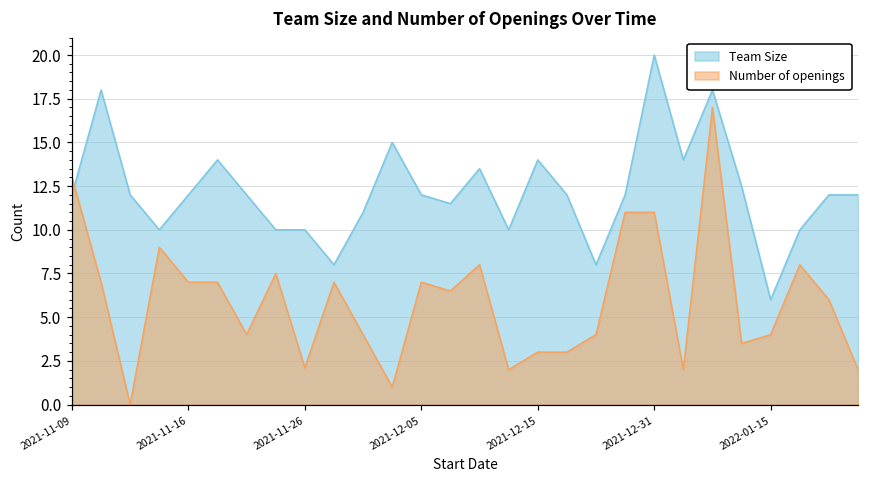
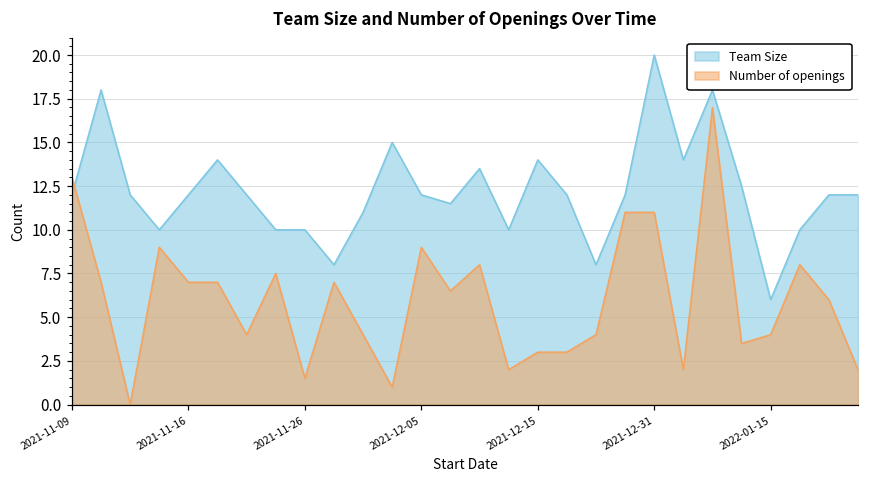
  {
    "Team Size": {
      "2021-11-09": 12.0,
      "2021-11-16": 12.0,
      "2021-11-26": 10.0,
      "2021-12-05": 12.0,
      "2021-12-15": 14.0,
      "2021-12-31": 20.0,
      "2022-01-15": 6.0
    },
    "Number of openings": {
      "2021-11-09": 13.0,
      "2021-11-16": 7.0,
-     "2021-11-26": 2.1,
-     "2021-12-05": 7,
+     "2021-11-26": 1.5,
+     "2021-12-05": 9,
      "2021-12-15": 3.0,
      "2021-12-31": 11.0,
      "2022-01-15": 4.0
    }
  }
